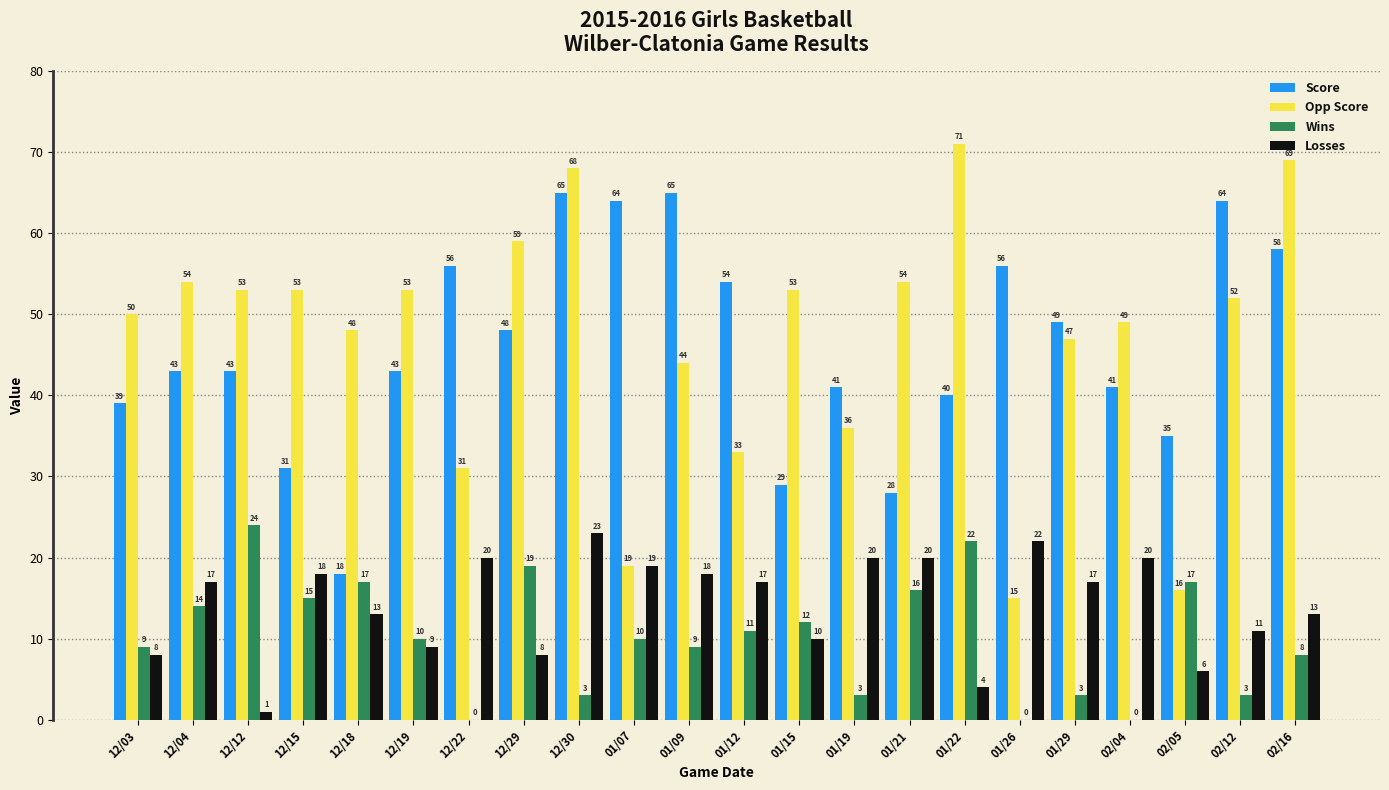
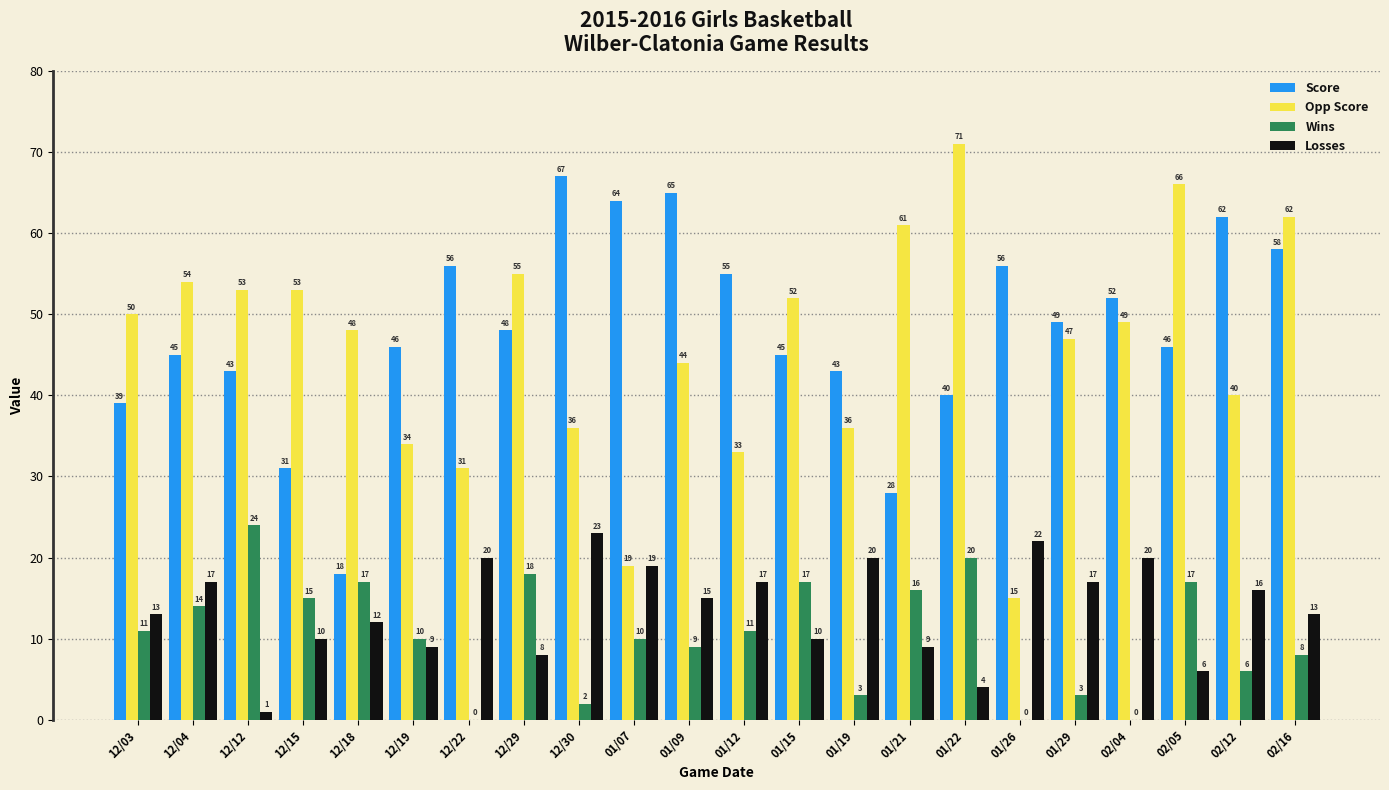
  {
    "Score": {
      "12/03": 39,
-     "12/04": 43,
+     "12/04": 45,
      "12/12": 43,
      "12/15": 31,
      "12/18": 18,
-     "12/19": 43,
+     "12/19": 46,
      "12/22": 56,
      "12/29": 48,
-     "12/30": 65,
+     "12/30": 67,
      "01/07": 64,
      "01/09": 65,
-     "01/12": 54,
-     "01/15": 29,
-     "01/19": 41,
+     "01/12": 55,
+     "01/15": 45,
+     "01/19": 43,
      "01/21": 28,
      "01/22": 40,
      "01/26": 56,
      "01/29": 49,
-     "02/04": 41,
-     "02/05": 35,
-     "02/12": 64,
+     "02/04": 52,
+     "02/05": 46,
+     "02/12": 62,
      "02/16": 58
    },
    "Opp Score": {
      "12/03": 50,
      "12/04": 54,
      "12/12": 53,
      "12/15": 53,
      "12/18": 48,
-     "12/19": 53,
+     "12/19": 34,
      "12/22": 31,
-     "12/29": 59,
-     "12/30": 68,
+     "12/29": 55,
+     "12/30": 36,
      "01/07": 19,
      "01/09": 44,
      "01/12": 33,
-     "01/15": 53,
+     "01/15": 52,
      "01/19": 36,
-     "01/21": 54,
+     "01/21": 61,
      "01/22": 71,
      "01/26": 15,
      "01/29": 47,
      "02/04": 49,
-     "02/05": 16,
-     "02/12": 52,
-     "02/16": 69
+     "02/05": 66,
+     "02/12": 40,
+     "02/16": 62
    },
    "Wins": {
-     "12/03": 9,
+     "12/03": 11,
      "12/04": 14,
      "12/12": 24,
      "12/15": 15,
      "12/18": 17,
      "12/19": 10,
      "12/22": 0,
-     "12/29": 19,
-     "12/30": 3,
+     "12/29": 18,
+     "12/30": 2,
      "01/07": 10,
      "01/09": 9,
      "01/12": 11,
-     "01/15": 12,
+     "01/15": 17,
      "01/19": 3,
      "01/21": 16,
-     "01/22": 22,
+     "01/22": 20,
      "01/26": 0,
      "01/29": 3,
      "02/04": 0,
      "02/05": 17,
-     "02/12": 3,
+     "02/12": 6,
      "02/16": 8
    },
    "Losses": {
-     "12/03": 8,
+     "12/03": 13,
      "12/04": 17,
      "12/12": 1,
-     "12/15": 18,
-     "12/18": 13,
+     "12/15": 10,
+     "12/18": 12,
      "12/19": 9,
      "12/22": 20,
      "12/29": 8,
      "12/30": 23,
      "01/07": 19,
-     "01/09": 18,
+     "01/09": 15,
      "01/12": 17,
      "01/15": 10,
      "01/19": 20,
-     "01/21": 20,
+     "01/21": 9,
      "01/22": 4,
      "01/26": 22,
      "01/29": 17,
      "02/04": 20,
      "02/05": 6,
-     "02/12": 11,
+     "02/12": 16,
      "02/16": 13
    }
  }
